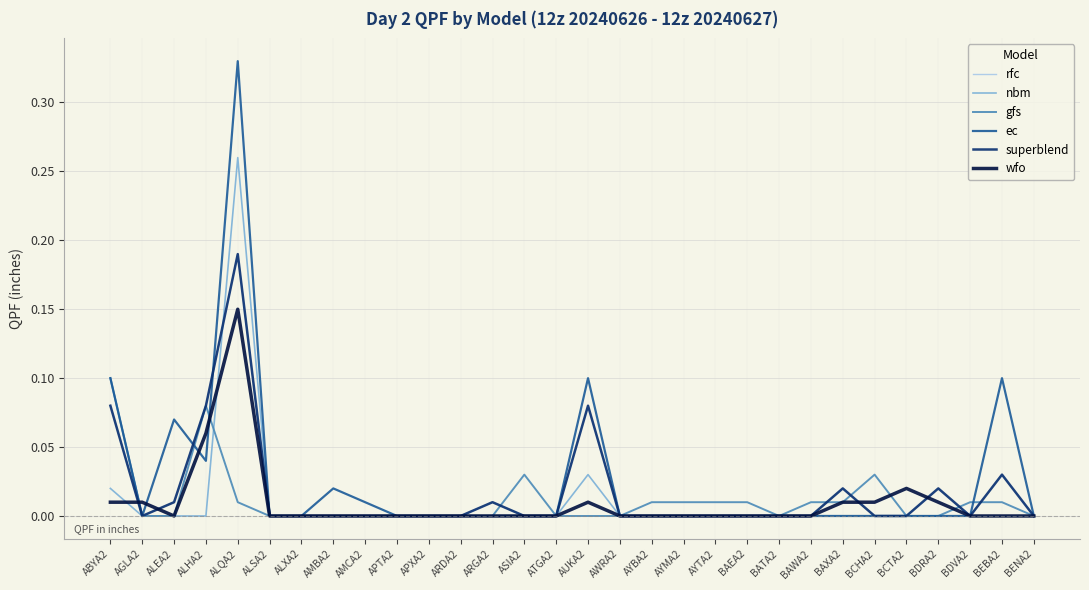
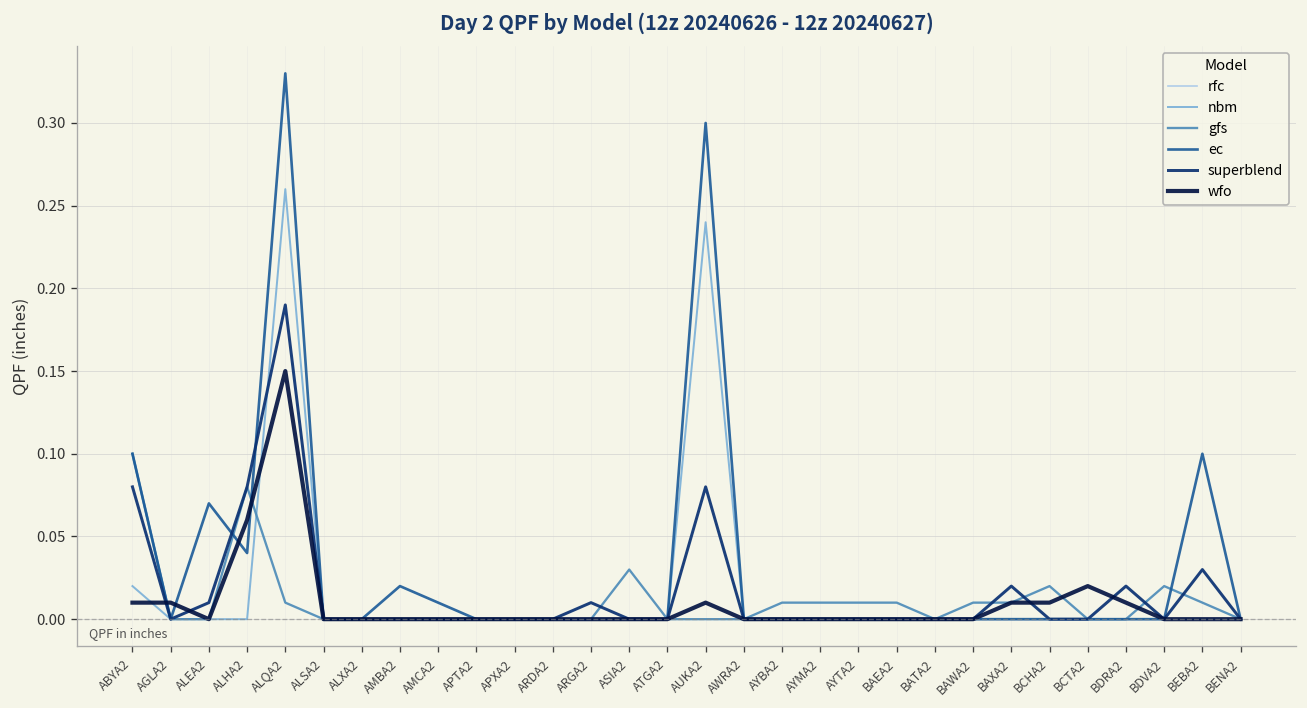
  {
    "nbm": {
      "ABYA2": 0.02,
      "ALHA2": 0.00,
      "ALQA2": 0.26,
-     "AUKA2": 0.03
+     "AUKA2": 0.24
    },
    "gfs": {
      "ALQA2": 0.01,
      "ASIA2": 0.03,
      "AUKA2": 0.00,
      "AYBA2": 0.01,
      "AYMA2": 0.01,
      "AYTA2": 0.01,
      "BAEA2": 0.01,
      "BAWA2": 0.01,
-     "BCHA2": 0.03,
-     "BDVA2": 0.01,
+     "BCHA2": 0.02,
+     "BDVA2": 0.02,
      "BEBA2": 0.01
    },
    "ec": {
      "ALEA2": 0.070,
      "ALHA2": 0.040,
      "ALQA2": 0.330,
      "AMBA2": 0.020,
      "AMCA2": 0.010,
-     "AUKA2": 0.1,
+     "AUKA2": 0.3,
      "BEBA2": 0.1
    }
  }
